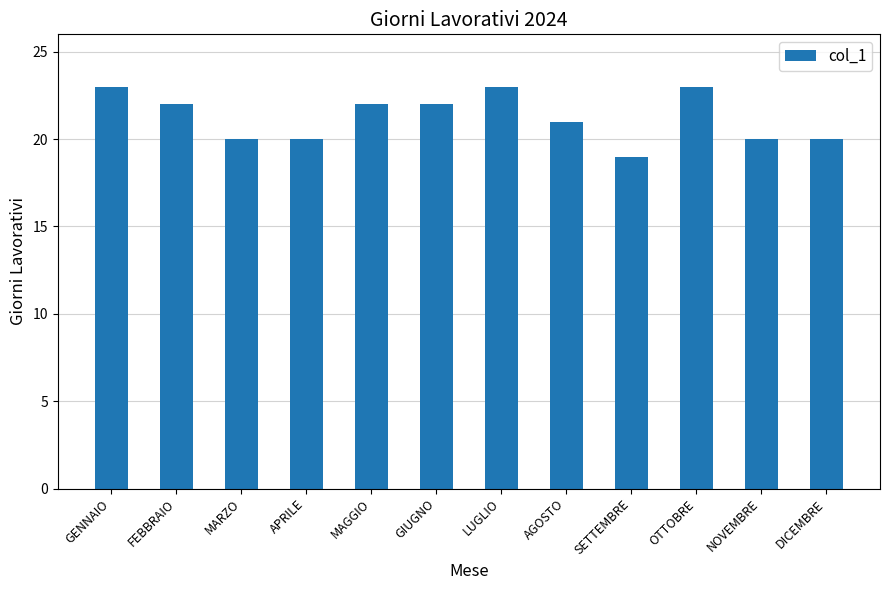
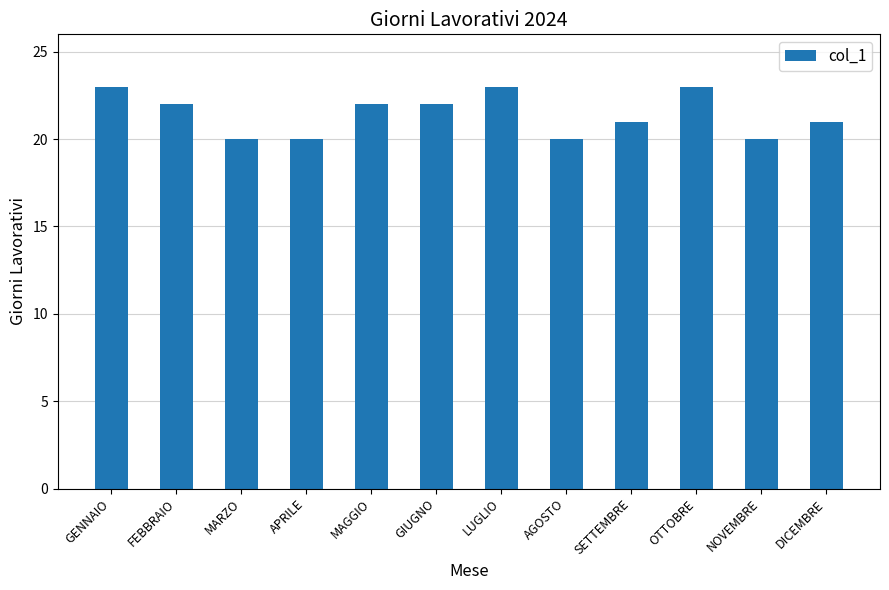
  {
    "GENNAIO": 23,
    "FEBBRAIO": 22,
    "MARZO": 20,
    "APRILE": 20,
    "MAGGIO": 22,
    "GIUGNO": 22,
    "LUGLIO": 23,
-   "AGOSTO": 21,
-   "SETTEMBRE": 19,
+   "AGOSTO": 20,
+   "SETTEMBRE": 21,
    "OTTOBRE": 23,
    "NOVEMBRE": 20,
-   "DICEMBRE": 20
+   "DICEMBRE": 21
  }
